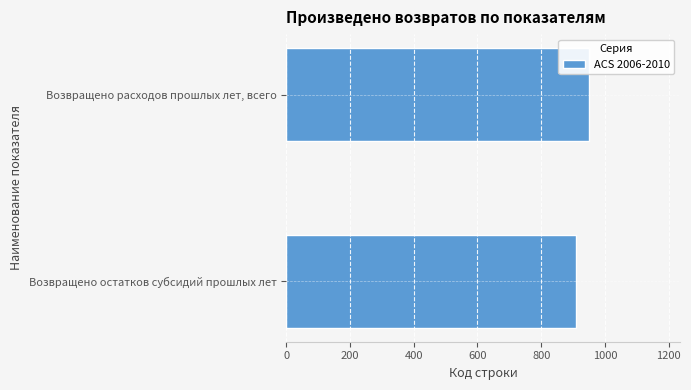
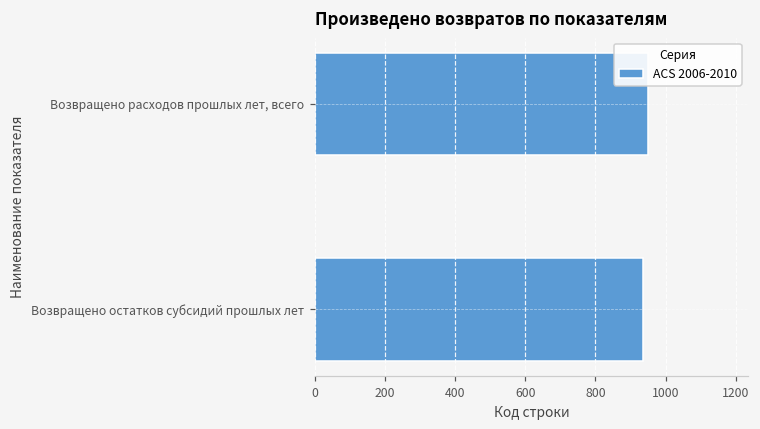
  {
    "Возвращено расходов прошлых лет, всего": 950,
-   "Возвращено остатков субсидий прошлых лет": 910
+   "Возвращено остатков субсидий прошлых лет": 940
  }
